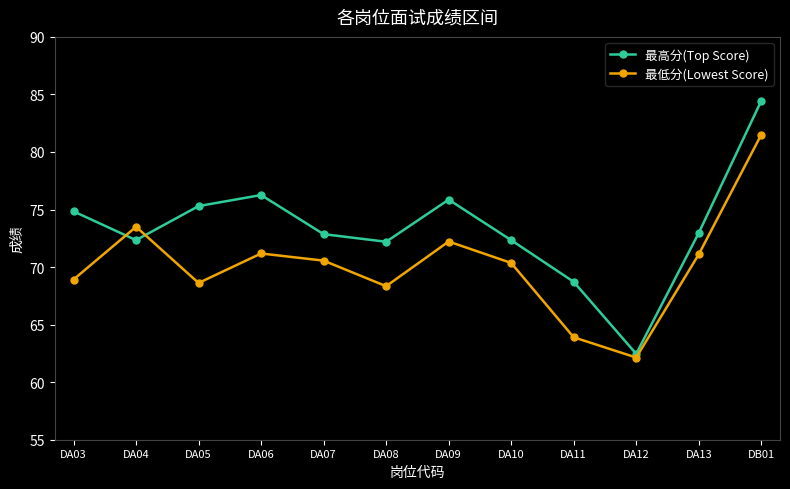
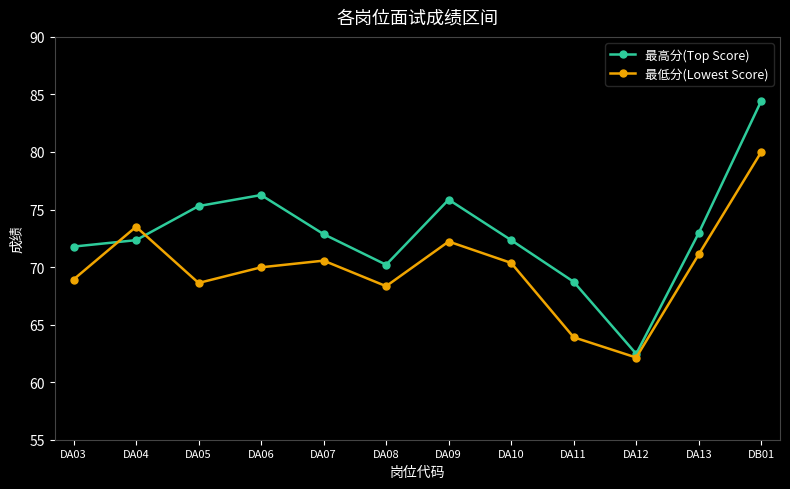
  {
    "最高分(Top Score)": {
-     "DA03": 74.8,
+     "DA03": 71.8,
      "DA04": 72.3,
      "DA05": 75.3,
      "DA06": 76.3,
      "DA07": 72.9,
-     "DA08": 72.2,
+     "DA08": 70.2,
      "DA09": 75.9,
      "DA10": 72.3,
      "DA11": 68.7,
      "DA12": 62.5,
      "DA13": 73.0,
      "DB01": 84.4
    },
    "最低分(Lowest Score)": {
      "DA03": 68.9,
      "DA04": 73.5,
      "DA05": 68.6,
-     "DA06": 71.2,
+     "DA06": 70.0,
      "DA07": 70.6,
      "DA08": 68.3,
      "DA09": 72.2,
      "DA10": 70.4,
      "DA11": 63.9,
      "DA12": 62.1,
      "DA13": 71.1,
-     "DB01": 81.5
+     "DB01": 80.0
    }
  }
